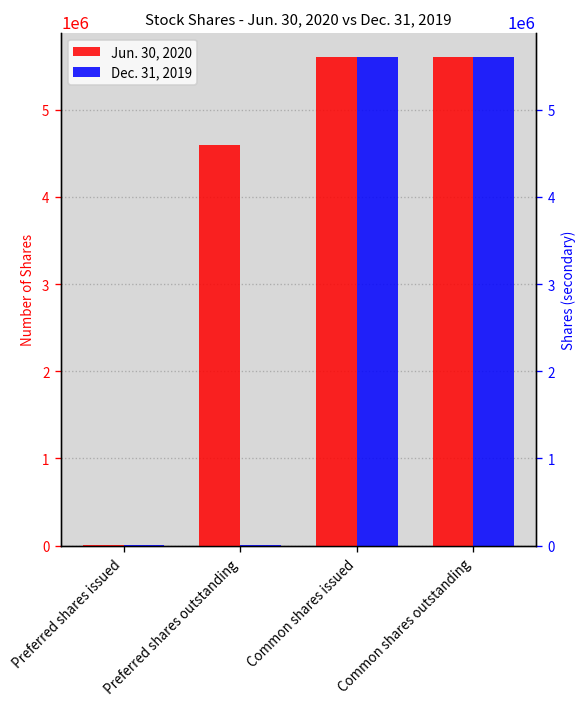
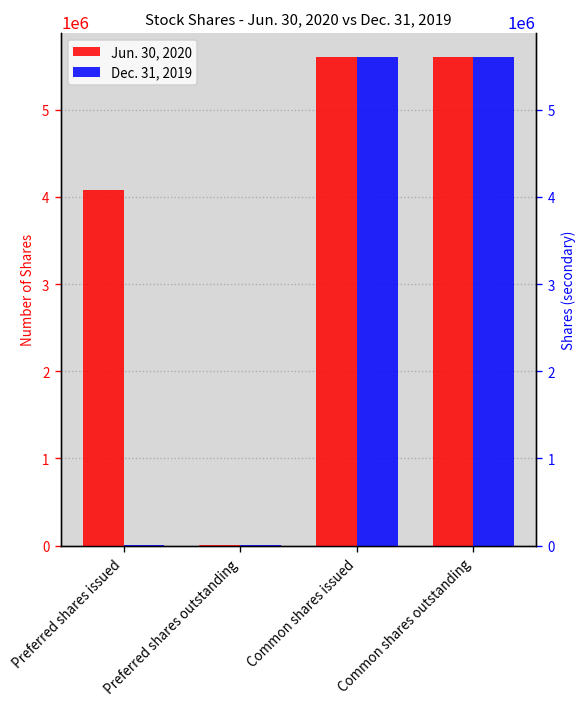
  {
    "Jun. 30, 2020": {
-     "Preferred shares issued": 0,
-     "Preferred shares outstanding": 4600000,
+     "Preferred shares issued": 4100000,
+     "Preferred shares outstanding": 0,
      "Common shares issued": 5600000,
      "Common shares outstanding": 5600000
    },
    "Dec. 31, 2019": {
      "Common shares issued": 5600000,
      "Common shares outstanding": 5600000
    }
  }
